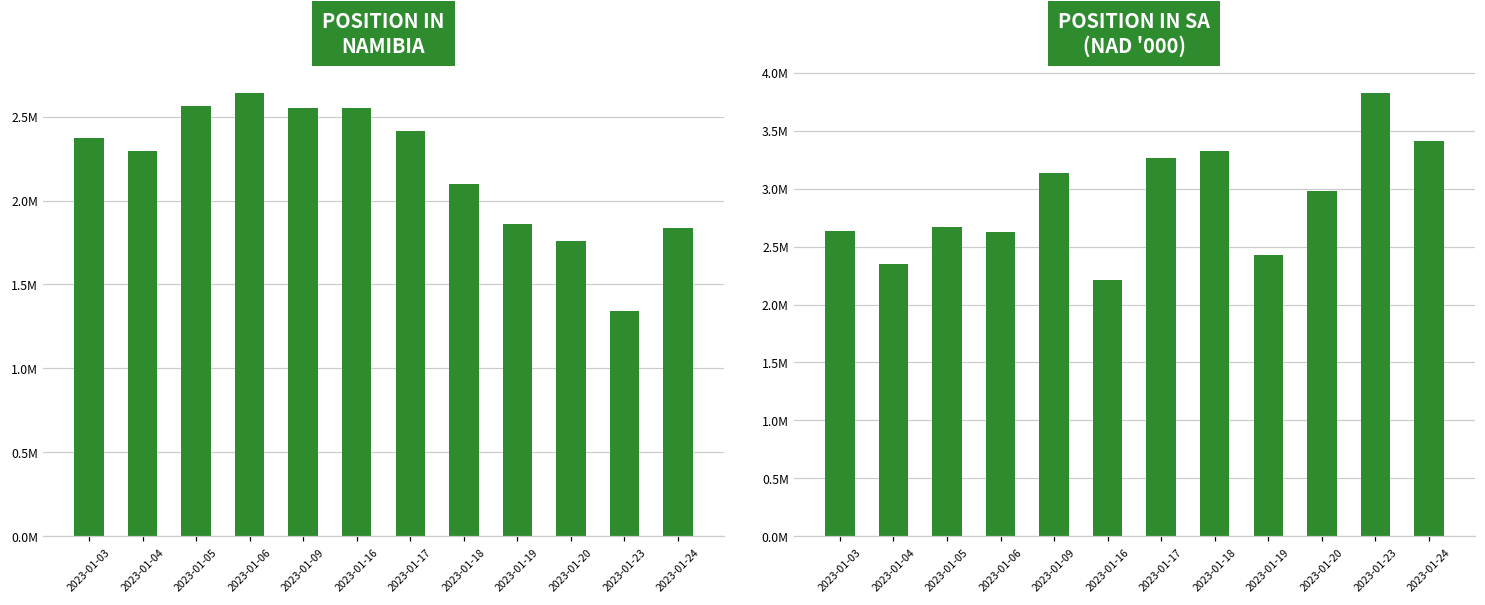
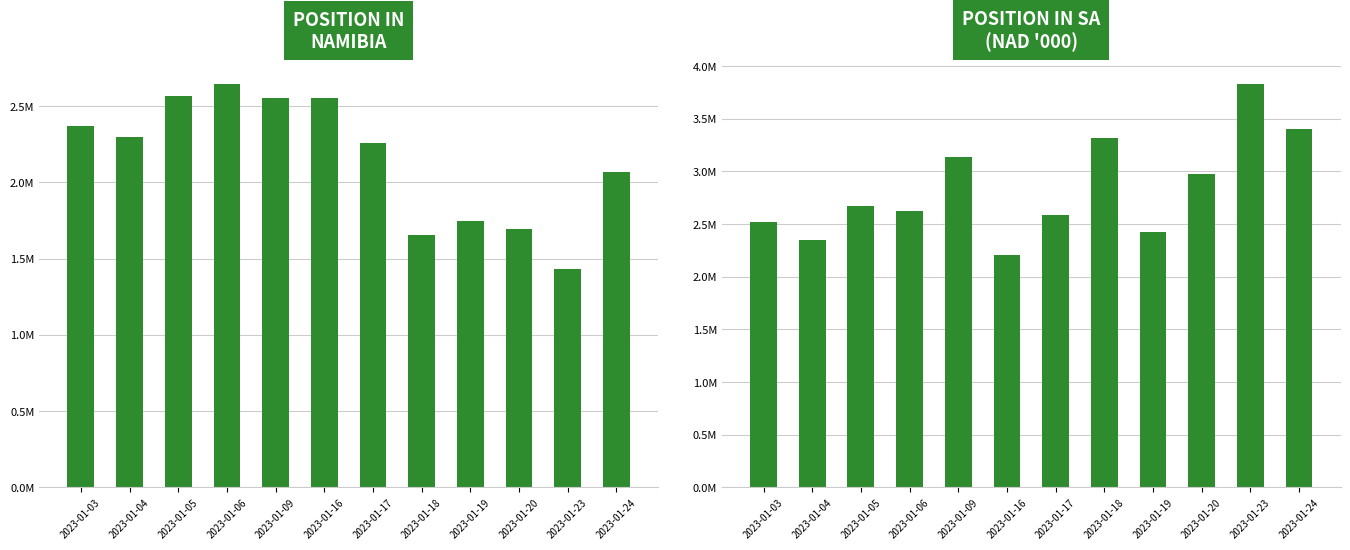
  {
    "POSITION IN NAMIBIA": {
      "2023-01-03": 2370000,
      "2023-01-04": 2290000,
      "2023-01-05": 2560000,
      "2023-01-06": 2640000,
      "2023-01-09": 2550000,
      "2023-01-16": 2550000,
-     "2023-01-17": 2410000,
-     "2023-01-18": 2100000,
-     "2023-01-19": 1860000,
-     "2023-01-20": 1760000,
-     "2023-01-23": 1340000,
-     "2023-01-24": 1840000
+     "2023-01-17": 2260000,
+     "2023-01-18": 1660000,
+     "2023-01-19": 1750000,
+     "2023-01-20": 1690000,
+     "2023-01-23": 1430000,
+     "2023-01-24": 2070000
    },
    "POSITION IN SA (NAD '000)": {
-     "2023-01-03": 2640000,
+     "2023-01-03": 2520000,
      "2023-01-04": 2350000,
      "2023-01-05": 2670000,
      "2023-01-06": 2620000,
      "2023-01-09": 3130000,
      "2023-01-16": 2210000,
-     "2023-01-17": 3260000,
+     "2023-01-17": 2580000,
      "2023-01-18": 3320000,
      "2023-01-19": 2430000,
      "2023-01-20": 2980000,
      "2023-01-23": 3830000,
      "2023-01-24": 3410000
    }
  }
